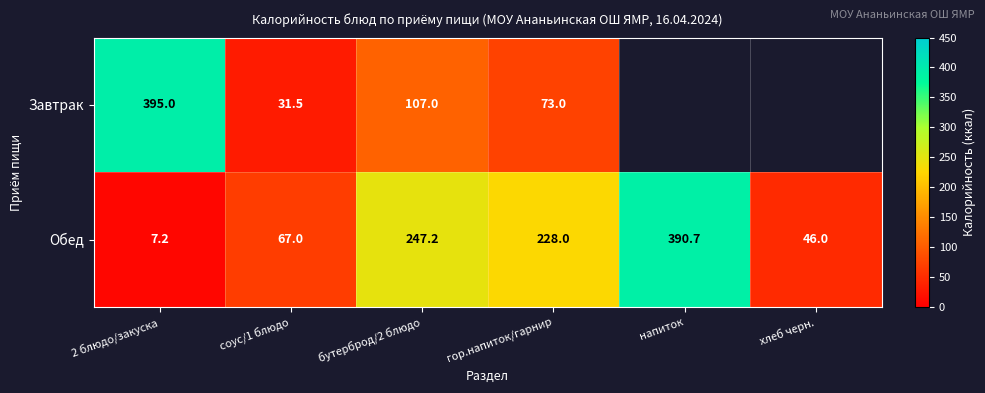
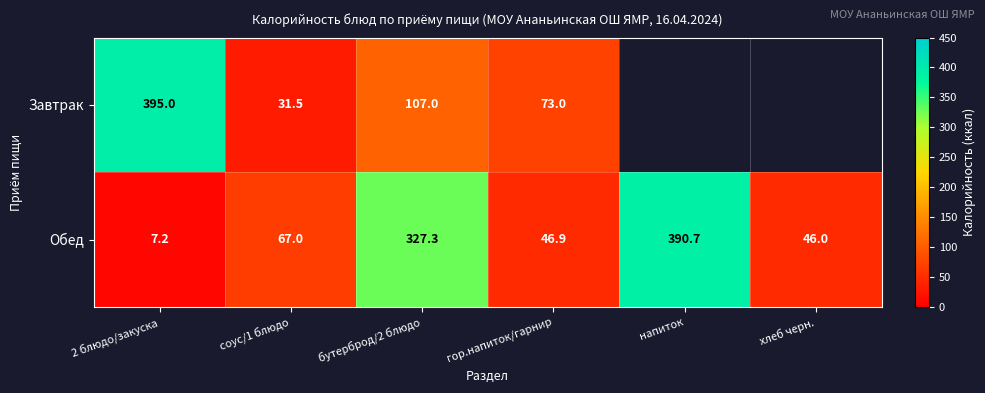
  {
    "Завтрак": {
      "2 блюдо/закуска": 395.0,
      "соус/1 блюдо": 31.5,
      "бутерброд/2 блюдо": 107.0,
      "гор.напиток/гарнир": 73.0
    },
    "Обед": {
      "2 блюдо/закуска": 7.2,
      "соус/1 блюдо": 67.0,
-     "бутерброд/2 блюдо": 247.2,
-     "гор.напиток/гарнир": 228.0,
+     "бутерброд/2 блюдо": 327.3,
+     "гор.напиток/гарнир": 46.9,
      "напиток": 390.7,
      "хлеб черн.": 46.0
    }
  }
